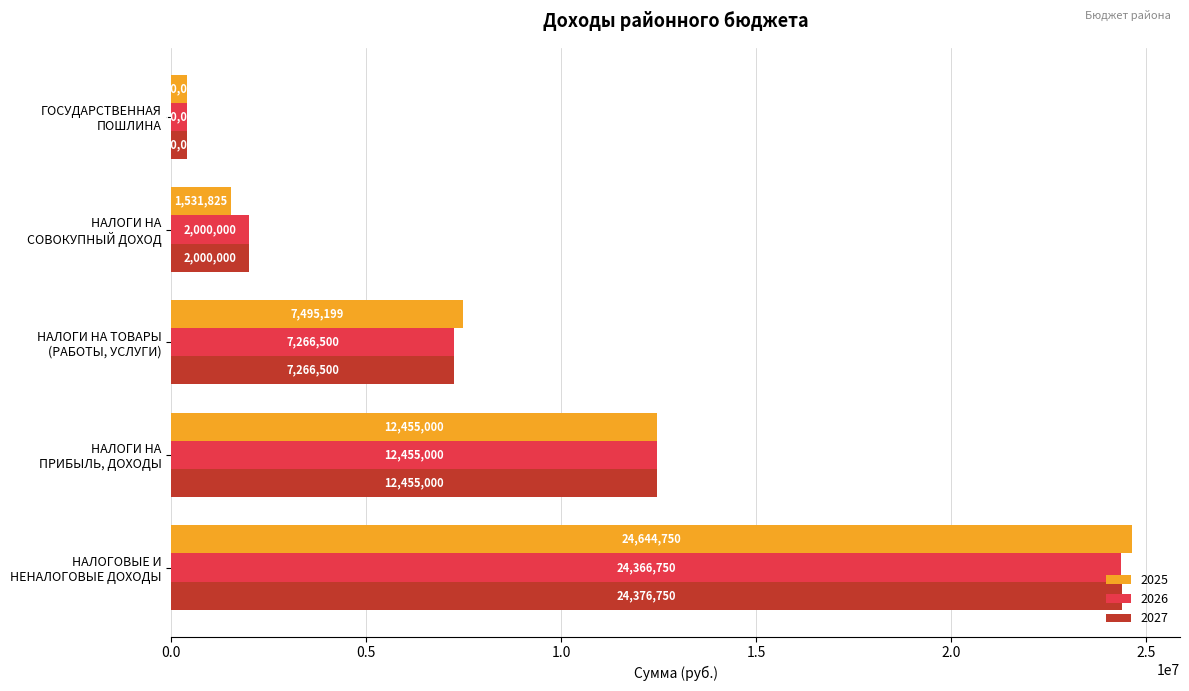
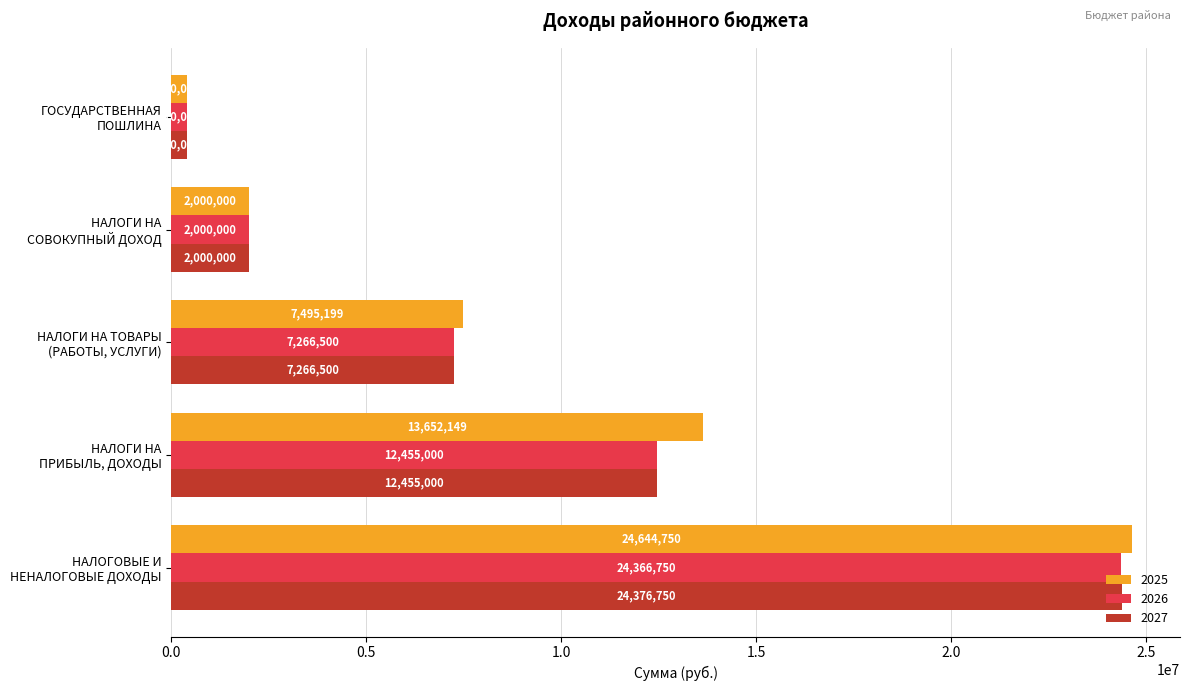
  {
    "2025": {
-     "НАЛОГИ НА СОВОКУПНЫЙ ДОХОД": "1,531,825",
+     "НАЛОГИ НА СОВОКУПНЫЙ ДОХОД": "2,000,000",
      "НАЛОГИ НА ТОВАРЫ (РАБОТЫ, УСЛУГИ)": "7,495,199",
-     "НАЛОГИ НА ПРИБЫЛЬ, ДОХОДЫ": "12,455,000",
+     "НАЛОГИ НА ПРИБЫЛЬ, ДОХОДЫ": "13,652,149",
      "НАЛОГОВЫЕ И НЕНАЛОГОВЫЕ ДОХОДЫ": "24,644,750"
    }
  }
